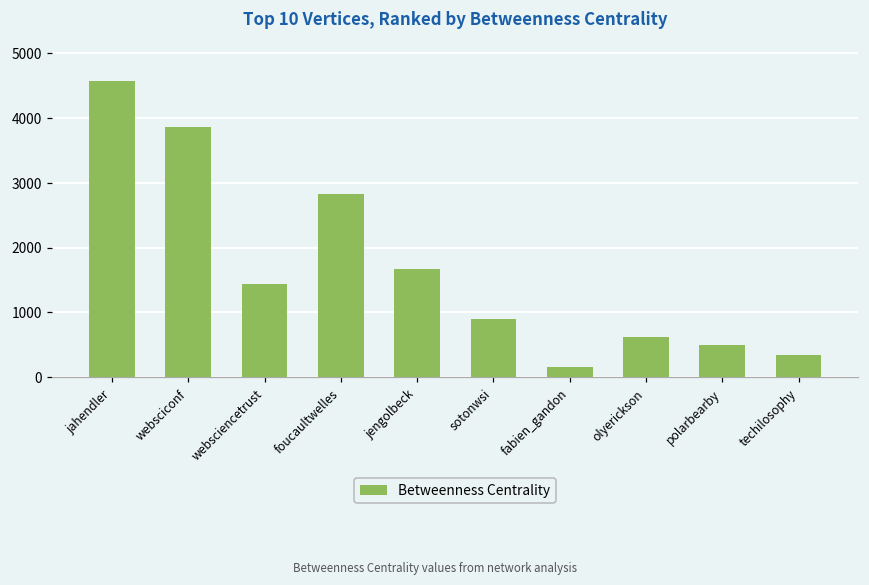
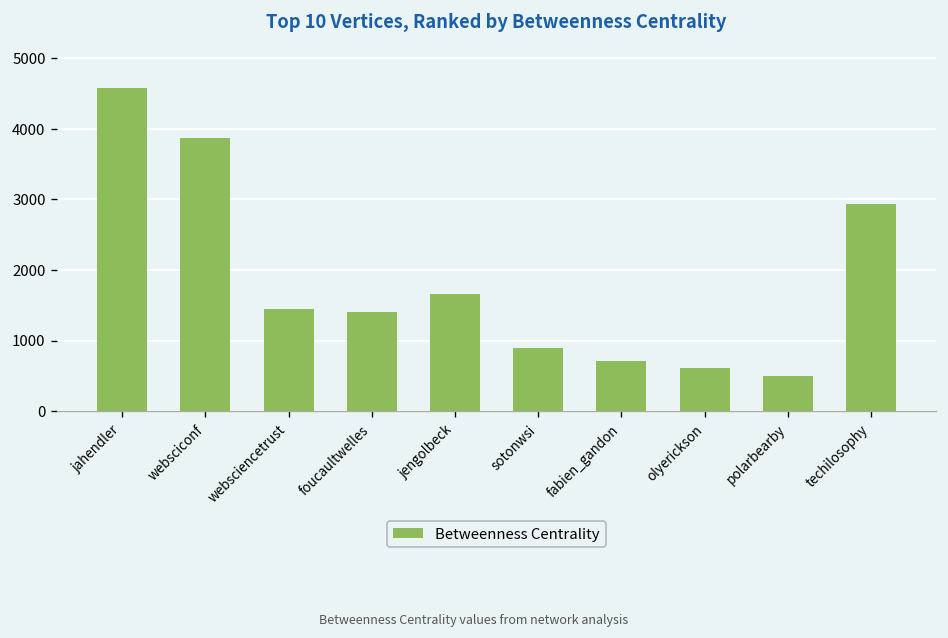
  {
    "jahendler": 4600,
    "websciconf": 3900,
    "websciencetrust": 1400,
-   "foucaultwelles": 2800,
+   "foucaultwelles": 1400,
    "jengolbeck": 1700,
    "sotonwsi": 900,
-   "fabien_gandon": 100,
+   "fabien_gandon": 700,
    "olyerickson": 600,
    "polarbearby": 500,
-   "techilosophy": 300
+   "techilosophy": 2900
  }
